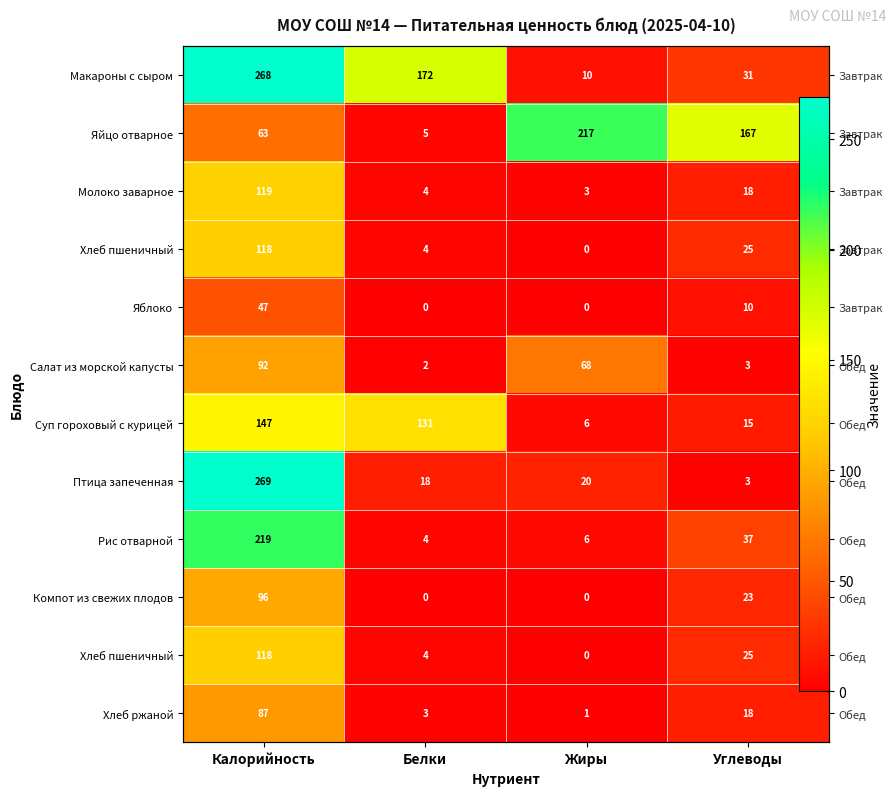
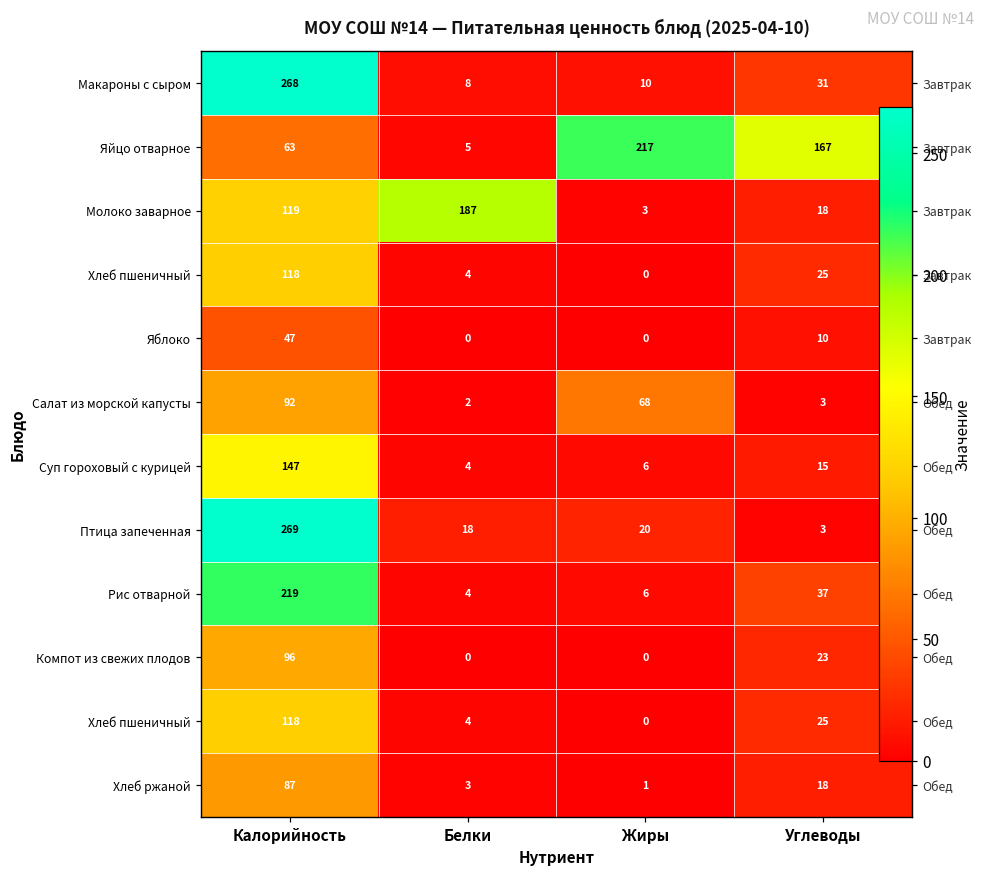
  {
    "Макароны с сыром": {
      "Калорийность": 268,
-     "Белки": 172,
+     "Белки": 8,
      "Жиры": 10,
      "Углеводы": 31
    },
    "Яйцо отварное": {
      "Калорийность": 63,
      "Белки": 5,
      "Жиры": 217,
      "Углеводы": 167
    },
    "Молоко заварное": {
      "Калорийность": 119,
-     "Белки": 4,
+     "Белки": 187,
      "Жиры": 3,
      "Углеводы": 18
    },
    "Яблоко": {
      "Калорийность": 47,
      "Белки": 0,
      "Жиры": 0,
      "Углеводы": 10
    },
    "Салат из морской капусты": {
      "Калорийность": 92,
      "Белки": 2,
      "Жиры": 68,
      "Углеводы": 3
    },
    "Суп гороховый с курицей": {
      "Калорийность": 147,
-     "Белки": 131,
+     "Белки": 4,
      "Жиры": 6,
      "Углеводы": 15
    },
    "Птица запеченная": {
      "Калорийность": 269,
      "Белки": 18,
      "Жиры": 20,
      "Углеводы": 3
    },
    "Рис отварной": {
      "Калорийность": 219,
      "Белки": 4,
      "Жиры": 6,
      "Углеводы": 37
    },
    "Компот из свежих плодов": {
      "Калорийность": 96,
      "Белки": 0,
      "Жиры": 0,
      "Углеводы": 23
    },
    "Хлеб ржаной": {
      "Калорийность": 87,
      "Белки": 3,
      "Жиры": 1,
      "Углеводы": 18
    }
  }
